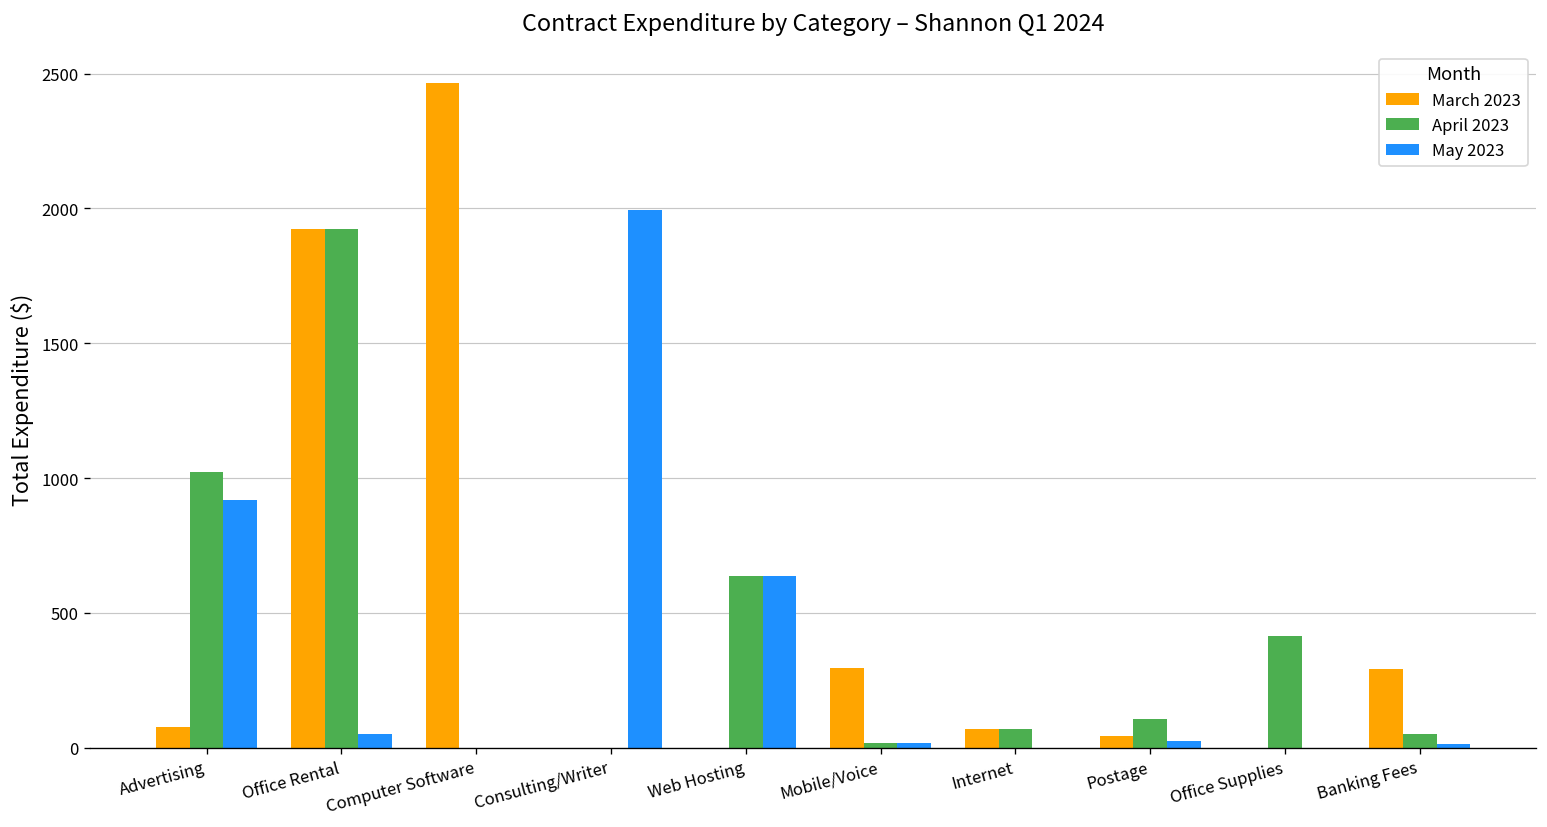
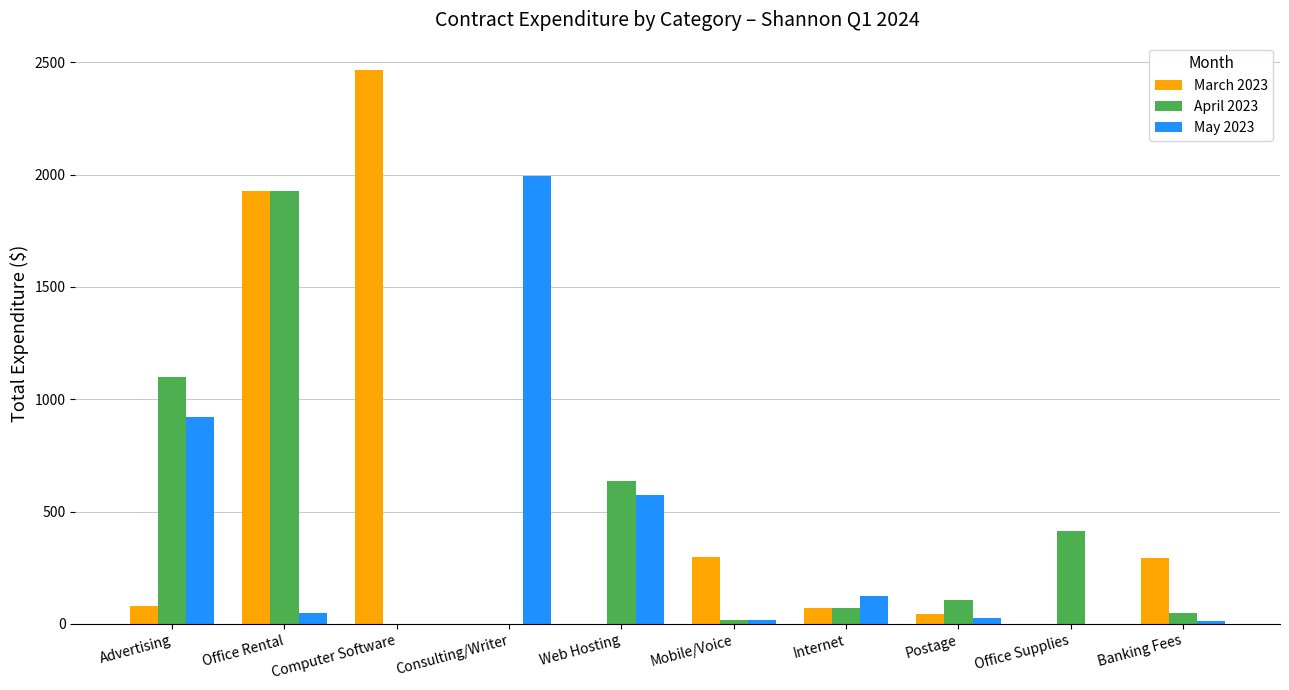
  {
    "March 2023": {
      "Advertising": 80,
      "Office Rental": 1930,
      "Computer Software": 2460,
      "Consulting/Writer": 0,
      "Web Hosting": 0,
      "Mobile/Voice": 300,
      "Internet": 70,
      "Postage": 40,
      "Office Supplies": 0,
      "Banking Fees": 290
    },
    "April 2023": {
-     "Advertising": 1020,
+     "Advertising": 1100,
      "Office Rental": 1930,
      "Computer Software": 0,
      "Consulting/Writer": 0,
      "Web Hosting": 640,
      "Mobile/Voice": 20,
      "Internet": 70,
      "Postage": 110,
      "Office Supplies": 410,
      "Banking Fees": 50
    },
    "May 2023": {
      "Advertising": 920,
      "Office Rental": 50,
      "Computer Software": 0,
      "Consulting/Writer": 2000,
-     "Web Hosting": 640,
+     "Web Hosting": 570,
      "Mobile/Voice": 20,
-     "Internet": 0,
+     "Internet": 130,
      "Postage": 20,
      "Office Supplies": 0,
      "Banking Fees": 10
    }
  }
